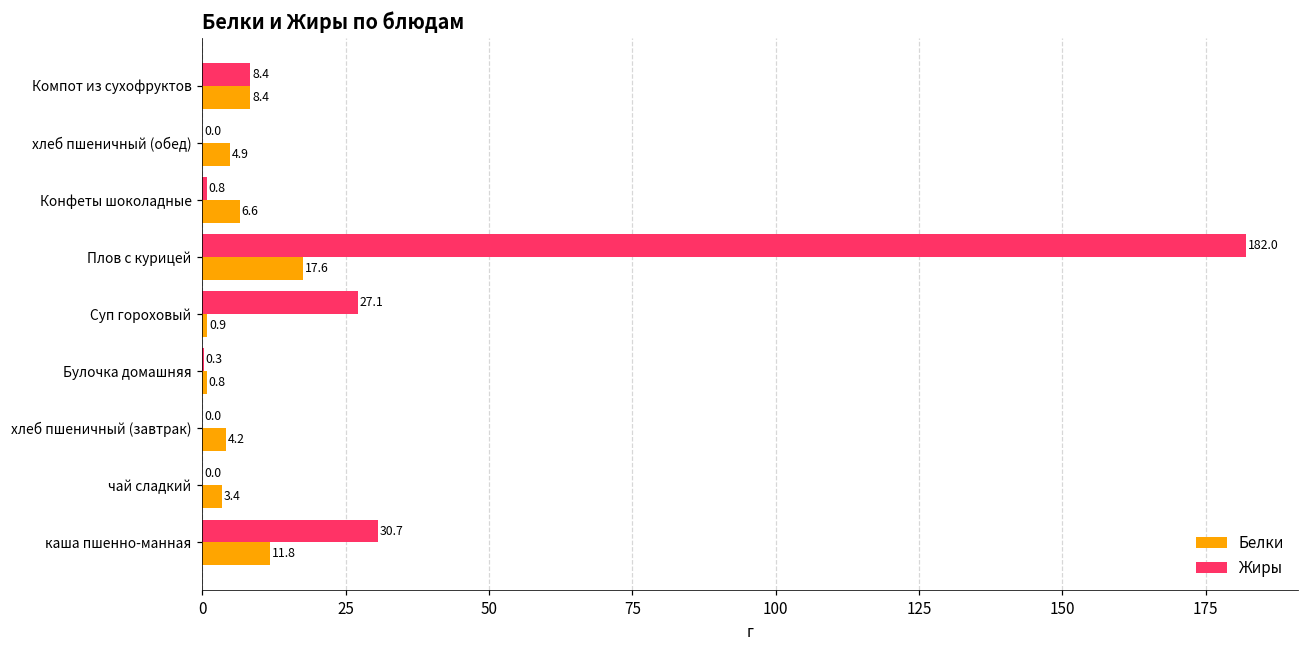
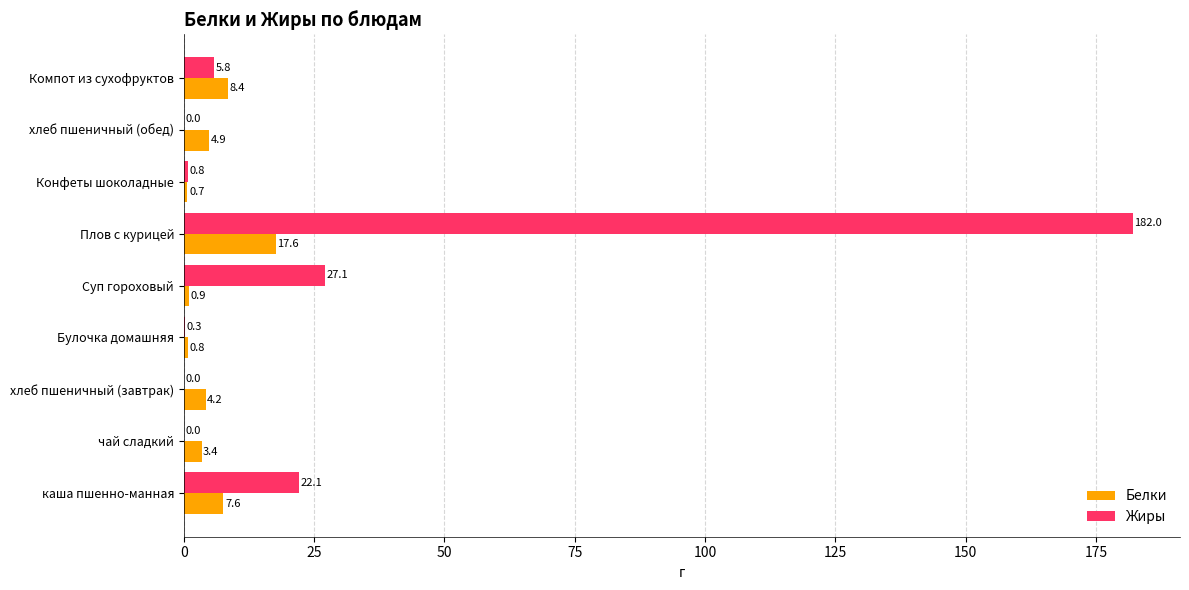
  {
    "Белки": {
      "Компот из сухофруктов": 8.4,
      "хлеб пшеничный (обед)": 4.9,
-     "Конфеты шоколадные": 6.6,
+     "Конфеты шоколадные": 0.7,
      "Плов с курицей": 17.6,
      "Суп гороховый": 0.9,
      "Булочка домашняя": 0.8,
      "хлеб пшеничный (завтрак)": 4.2,
      "чай сладкий": 3.4,
-     "каша пшенно-манная": 11.8
+     "каша пшенно-манная": 7.6
    },
    "Жиры": {
-     "Компот из сухофруктов": 8.4,
+     "Компот из сухофруктов": 5.8,
      "хлеб пшеничный (обед)": 0.0,
      "Конфеты шоколадные": 0.8,
      "Плов с курицей": 182.0,
      "Суп гороховый": 27.1,
      "Булочка домашняя": 0.3,
      "хлеб пшеничный (завтрак)": 0.0,
      "чай сладкий": 0.0,
-     "каша пшенно-манная": 30.7
+     "каша пшенно-манная": 22.1
    }
  }
